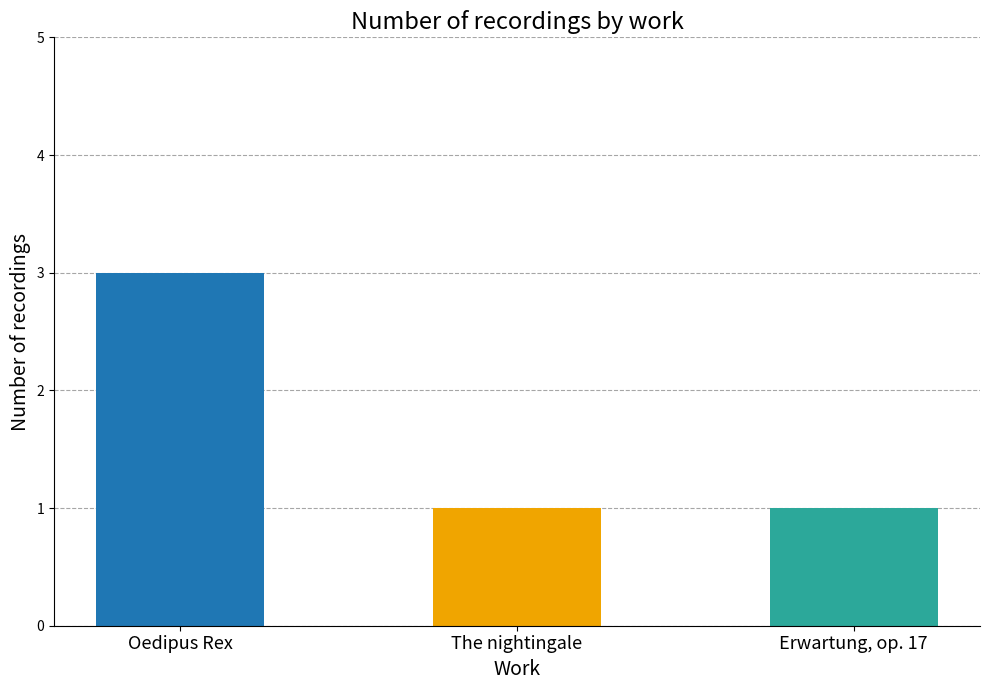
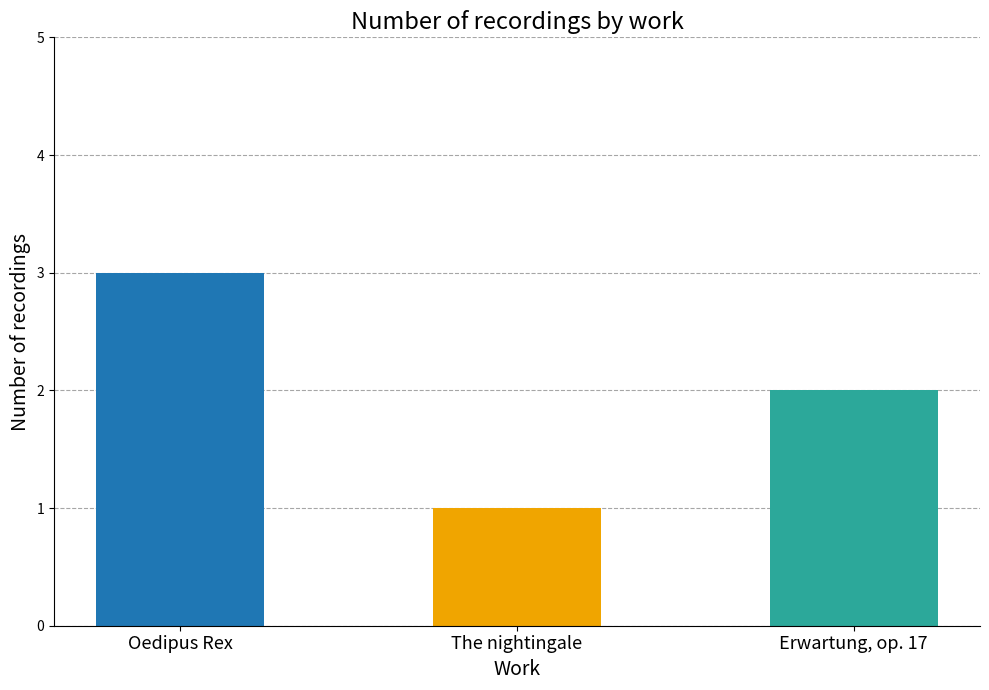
  {
    "Oedipus Rex": 3,
    "The nightingale": 1,
-   "Erwartung, op. 17": 1
+   "Erwartung, op. 17": 2
  }
